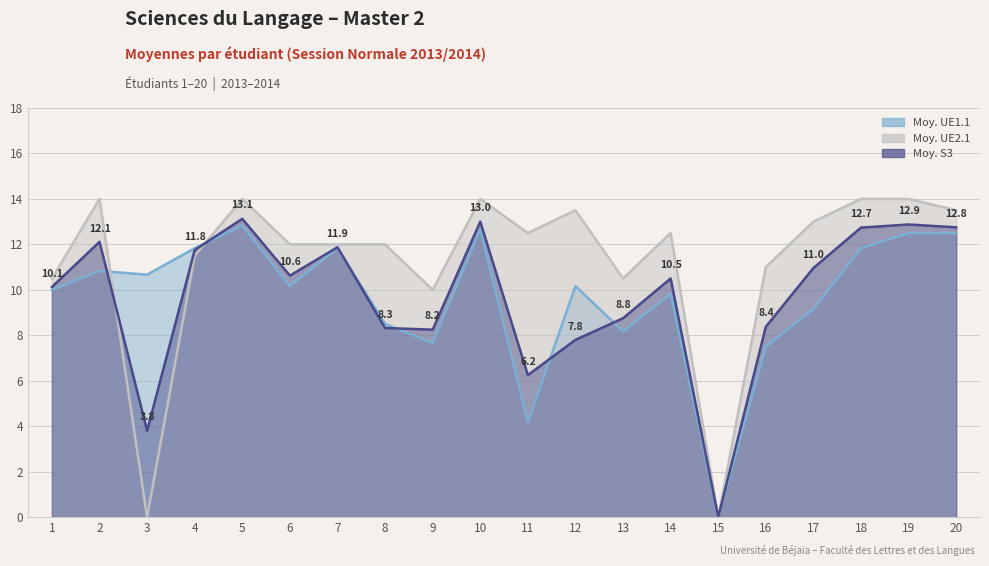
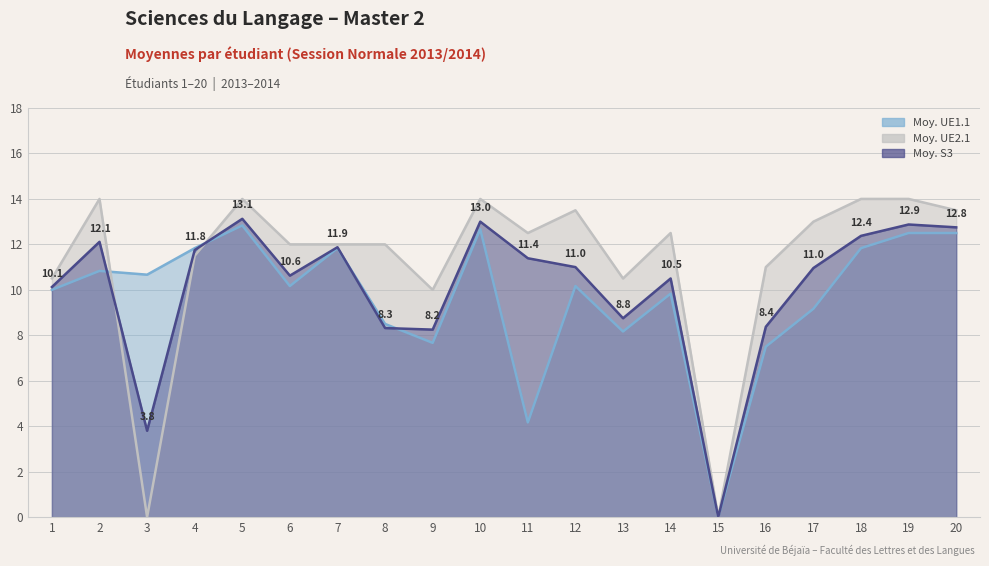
  {
    "Moy. S3": {
      "2": 12.1,
      "3": 3.8,
      "6": 10.6,
      "8": 8.3,
      "9": 8.2,
      "10": 13.0,
-     "11": 6.2,
-     "12": 7.8,
+     "11": 11.4,
+     "12": 11.0,
      "13": 8.8,
      "14": 10.5,
      "16": 8.4,
      "17": 11.0,
-     "18": 12.7,
+     "18": 12.4,
      "19": 12.9
    }
  }
